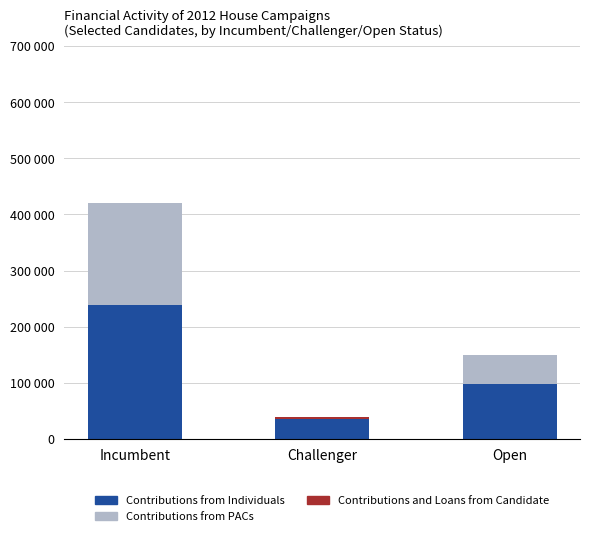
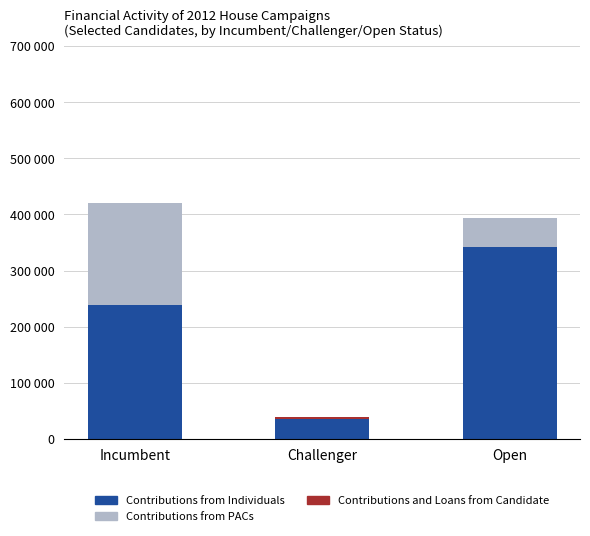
  {
    "Contributions from Individuals": {
      "Incumbent": 240000,
      "Challenger": 30000,
-     "Open": 100000
+     "Open": 340000
    },
    "Contributions from PACs": {
      "Incumbent": 180000,
      "Challenger": 0,
      "Open": 50000
    },
    "Contributions and Loans from Candidate": {
      "Incumbent": 0,
      "Challenger": 10000,
      "Open": 0
    }
  }
